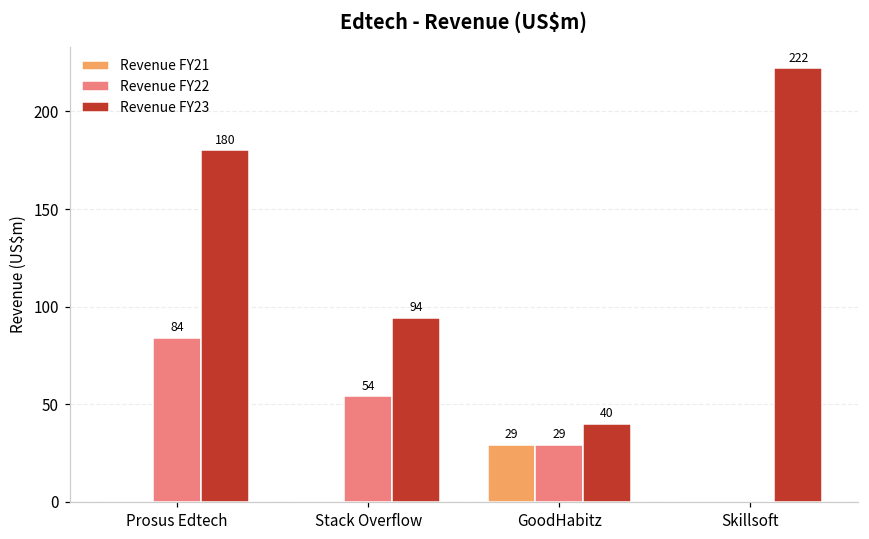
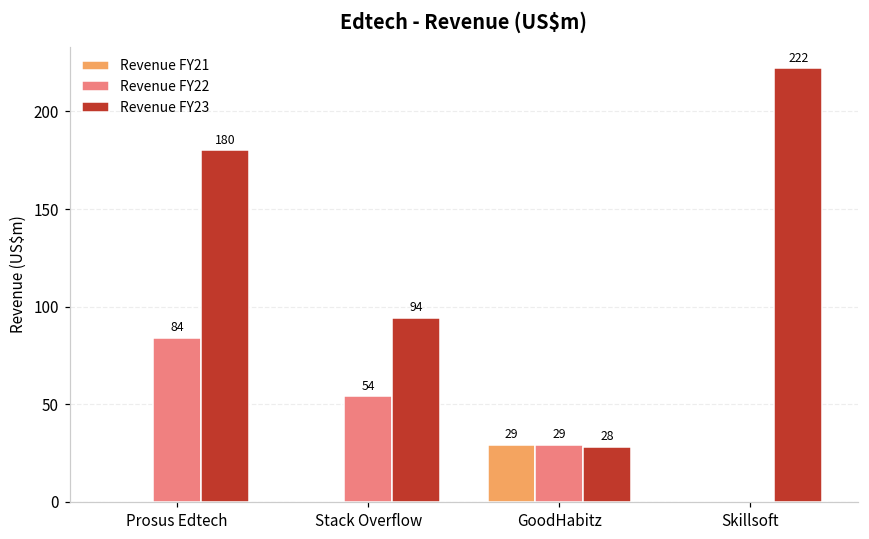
  {
    "Revenue FY23": {
      "Prosus Edtech": 180,
      "Stack Overflow": 94,
-     "GoodHabitz": 40,
+     "GoodHabitz": 28,
      "Skillsoft": 222
    }
  }
